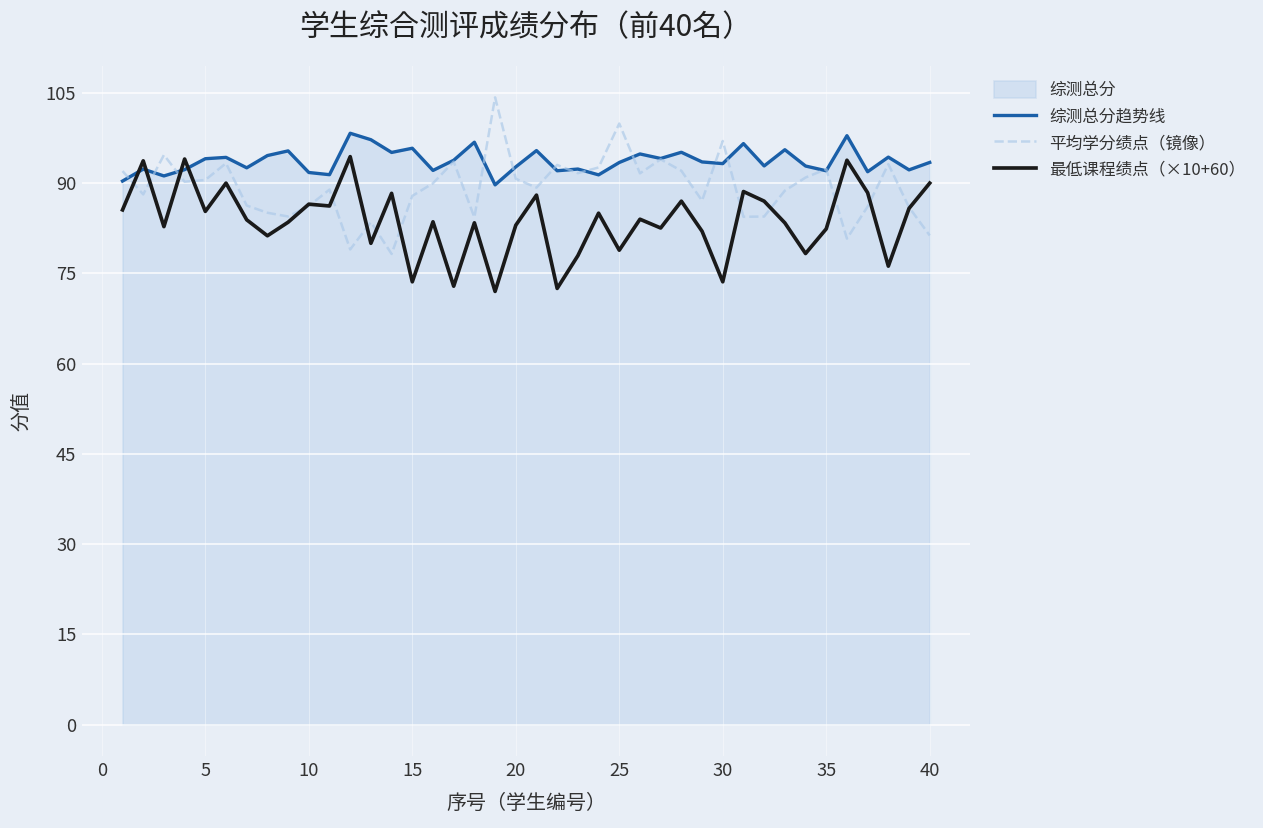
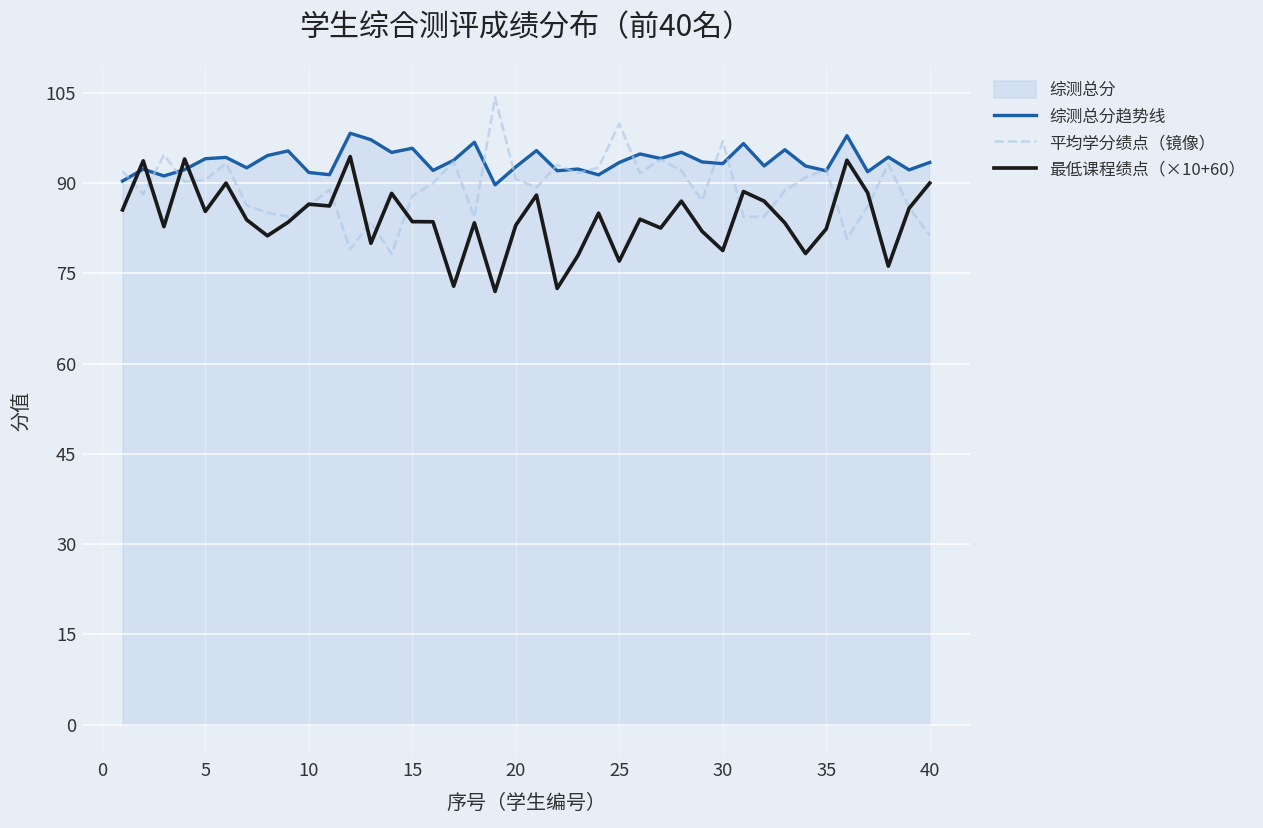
  {
    "最低课程绩点（×10+60）": {
      "5": 85,
-     "15": 74,
+     "15": 84,
      "20": 83,
-     "25": 79,
-     "30": 74,
+     "25": 77,
+     "30": 79,
      "35": 82,
      "40": 90
    }
  }
